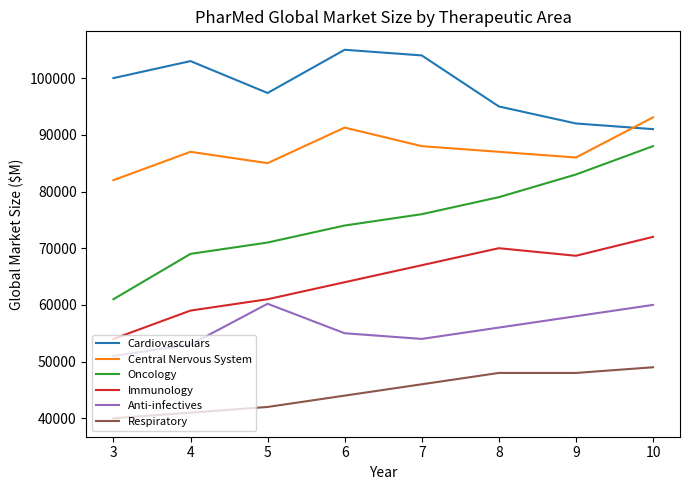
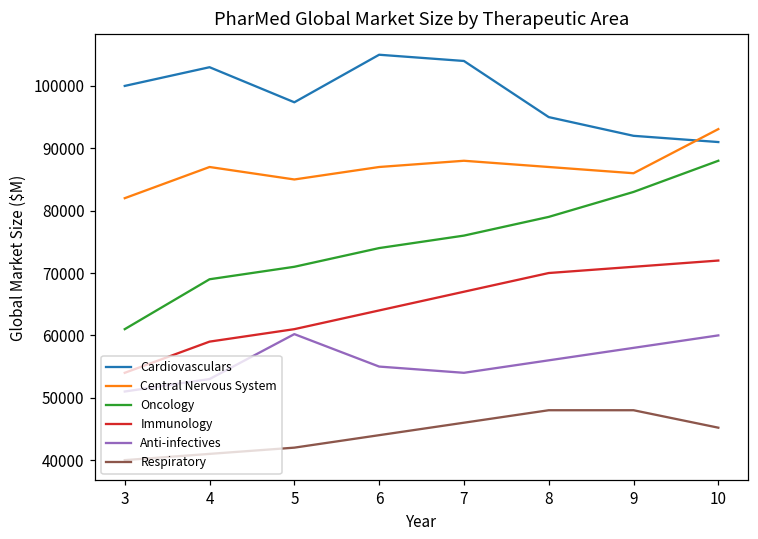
  {
    "Cardiovasculars": {
      "3": 100000,
      "4": 103000,
      "5": 97000,
      "6": 105000,
      "7": 104000,
      "8": 95000,
      "9": 92000,
      "10": 91000
    },
    "Central Nervous System": {
      "3": 82000,
      "4": 87000,
      "5": 85000,
-     "6": 91000,
+     "6": 87000,
      "7": 88000,
      "8": 87000,
      "9": 86000,
      "10": 93000
    },
    "Oncology": {
      "3": 61000,
      "4": 69000,
      "5": 71000,
      "6": 74000,
      "7": 76000,
      "8": 79000,
      "9": 83000,
      "10": 88000
    },
    "Immunology": {
      "4": 59000,
      "5": 61000,
      "6": 64000,
      "7": 67000,
      "8": 70000,
-     "9": 69000,
+     "9": 71000,
      "10": 72000
    },
    "Anti-infectives": {
      "5": 60000,
      "6": 55000,
      "7": 54000,
      "8": 56000,
      "9": 58000,
      "10": 60000
    },
    "Respiratory": {
      "5": 42000,
      "6": 44000,
      "7": 46000,
      "8": 48000,
      "9": 48000,
-     "10": 49000
+     "10": 45000
    }
  }
